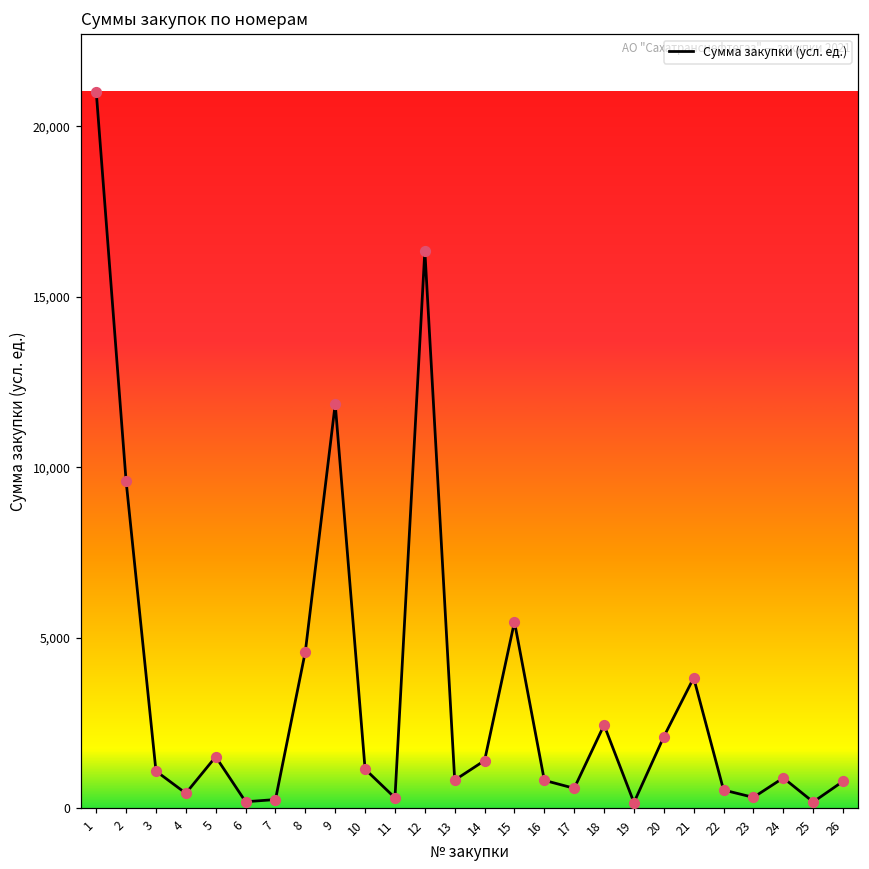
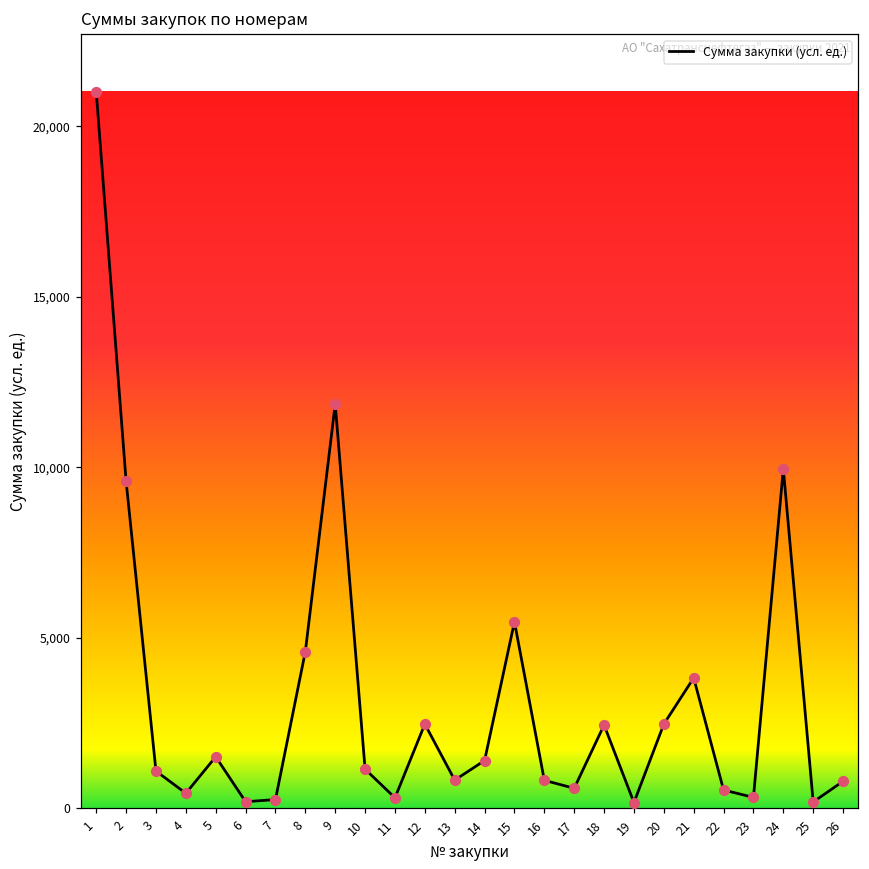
  {
    "1": "21,000",
    "2": "9,600",
    "3": "1,100",
    "4": "400",
    "5": "1,500",
    "6": "200",
    "7": "300",
    "8": "4,600",
    "9": "11,900",
    "10": "1,100",
    "11": "300",
-   "12": "16,400",
+   "12": "2,500",
    "13": "800",
    "14": "1,400",
    "15": "5,500",
    "16": "800",
    "17": "600",
    "18": "2,400",
    "19": "200",
-   "20": "2,100",
+   "20": "2,500",
    "21": "3,800",
    "22": "500",
    "23": "300",
-   "24": "900",
+   "24": "10,000",
    "25": "200",
    "26": "800"
  }
